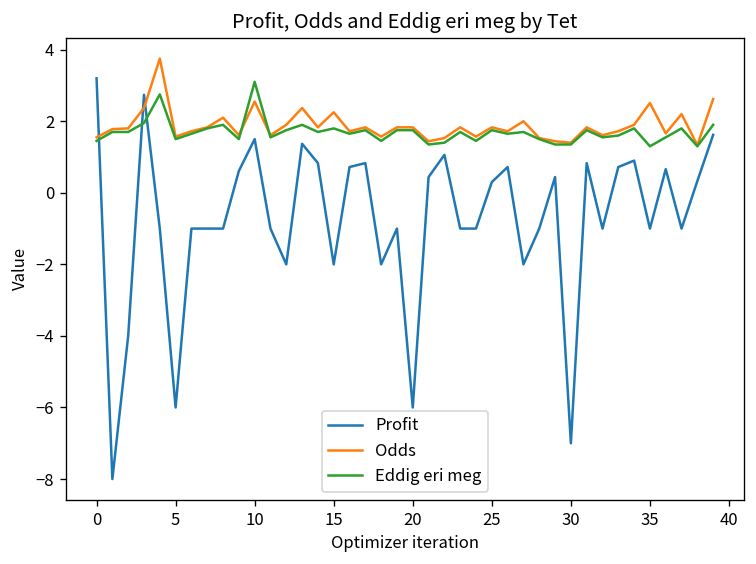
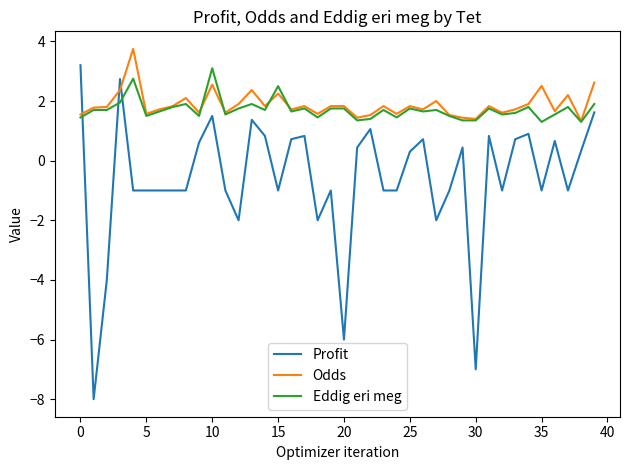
  {
    "Profit": {
      "0": 3.2,
-     "5": -6,
+     "5": -1,
      "10": 1.5,
-     "15": -2,
+     "15": -1,
      "20": -6,
      "25": 0.3,
      "30": -7,
      "35": -1
    },
    "Odds": {
      "0": 1.6,
      "10": 2.6,
      "15": 2.3,
      "35": 2.5
    },
    "Eddig eri meg": {
      "0": 1.5,
      "10": 3.1,
-     "15": 1.8,
+     "15": 2.5,
      "35": 1.3
    }
  }
